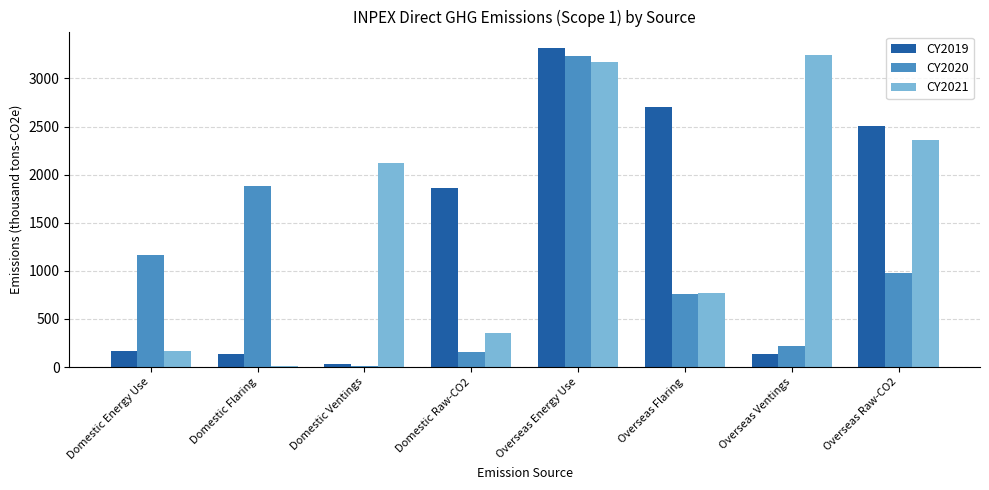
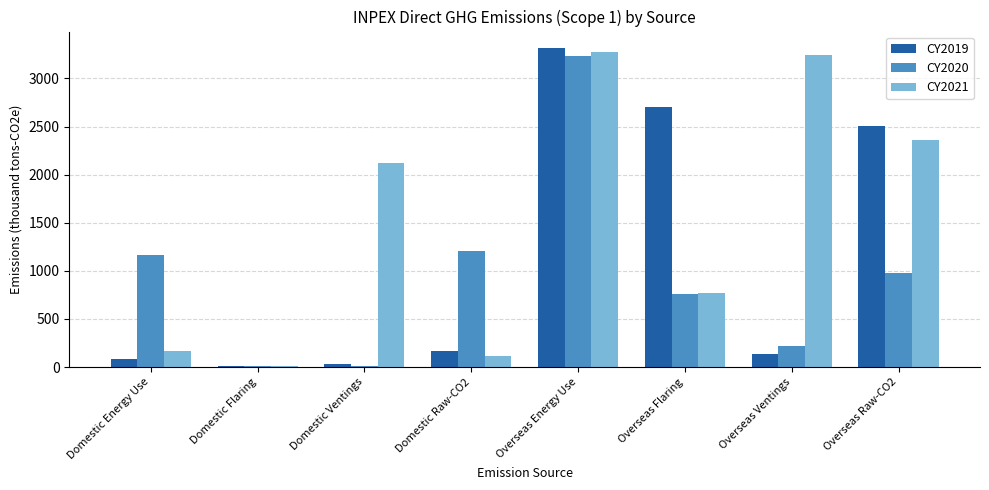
  {
    "CY2019": {
-     "Domestic Energy Use": 200,
-     "Domestic Flaring": 100,
+     "Domestic Energy Use": 100,
+     "Domestic Flaring": 0,
      "Domestic Ventings": 0,
-     "Domestic Raw-CO2": 1900,
+     "Domestic Raw-CO2": 200,
      "Overseas Energy Use": 3300,
      "Overseas Flaring": 2700,
      "Overseas Ventings": 100,
      "Overseas Raw-CO2": 2500
    },
    "CY2020": {
      "Domestic Energy Use": 1200,
-     "Domestic Flaring": 1900,
-     "Domestic Raw-CO2": 200,
+     "Domestic Flaring": 0,
+     "Domestic Raw-CO2": 1200,
      "Overseas Energy Use": 3200,
      "Overseas Flaring": 800,
      "Overseas Ventings": 200,
      "Overseas Raw-CO2": 1000
    },
    "CY2021": {
      "Domestic Energy Use": 200,
      "Domestic Ventings": 2100,
-     "Domestic Raw-CO2": 400,
-     "Overseas Energy Use": 3200,
+     "Domestic Raw-CO2": 100,
+     "Overseas Energy Use": 3300,
      "Overseas Flaring": 800,
      "Overseas Ventings": 3200,
      "Overseas Raw-CO2": 2400
    }
  }
